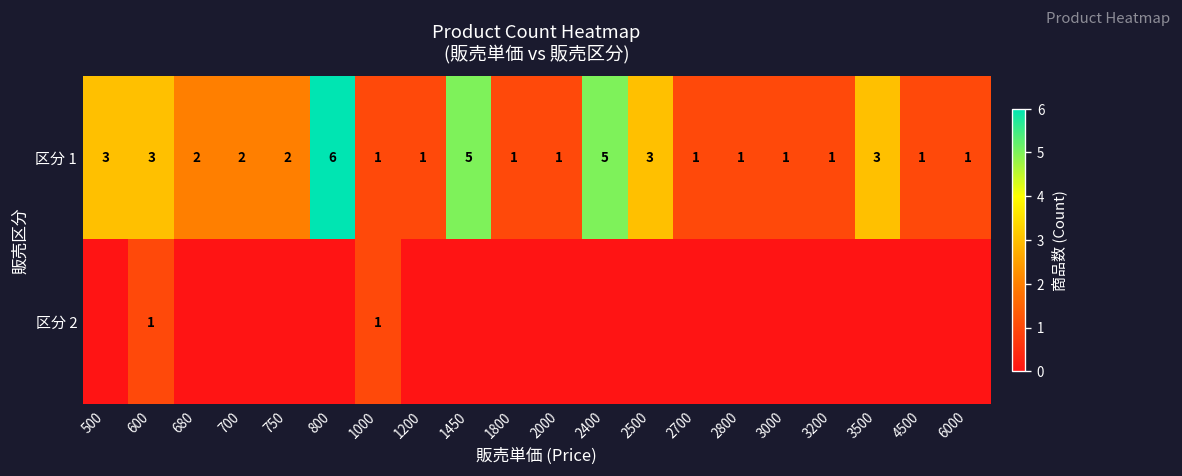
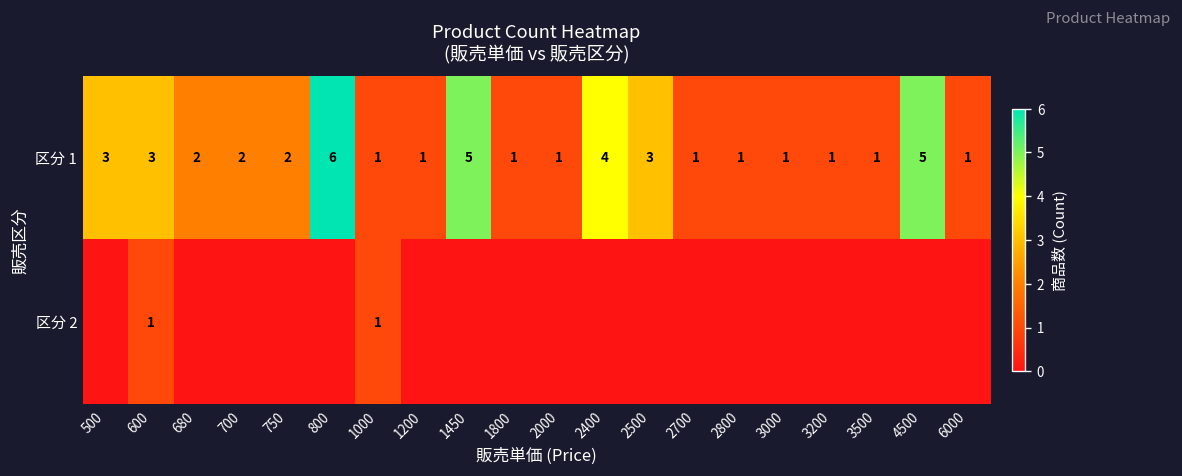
  {
    "区分 1": {
      "500": 3,
      "600": 3,
      "680": 2,
      "700": 2,
      "750": 2,
      "800": 6,
      "1000": 1,
      "1200": 1,
      "1450": 5,
      "1800": 1,
      "2000": 1,
-     "2400": 5,
+     "2400": 4,
      "2500": 3,
      "2700": 1,
      "2800": 1,
      "3000": 1,
      "3200": 1,
-     "3500": 3,
-     "4500": 1,
+     "3500": 1,
+     "4500": 5,
      "6000": 1
    },
    "区分 2": {
      "600": 1,
      "1000": 1
    }
  }
